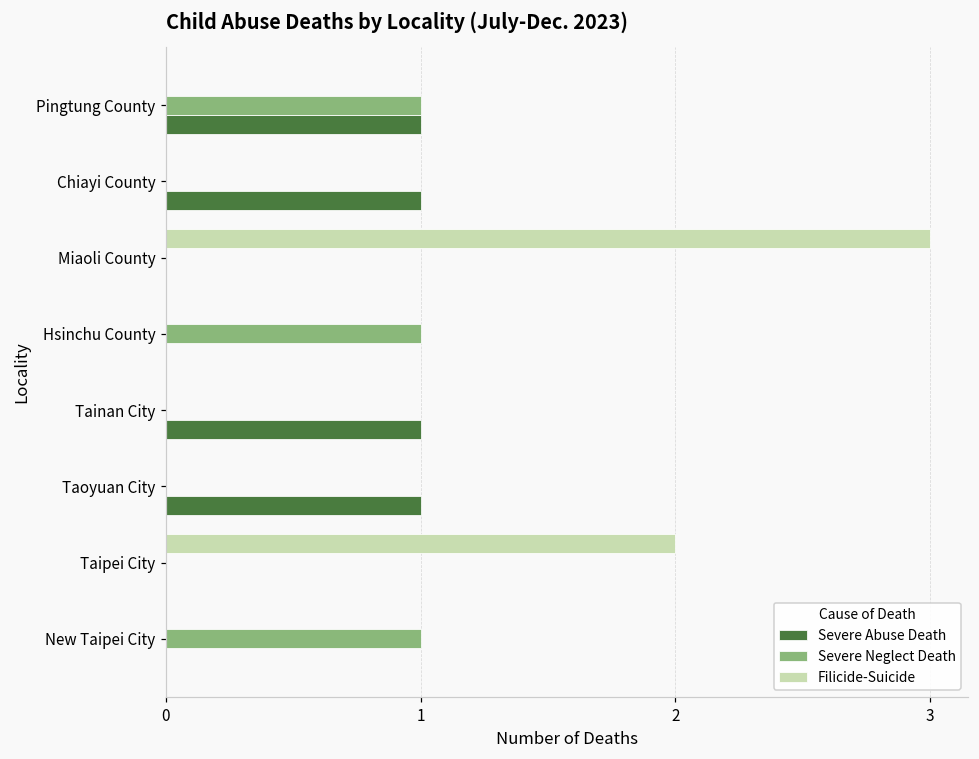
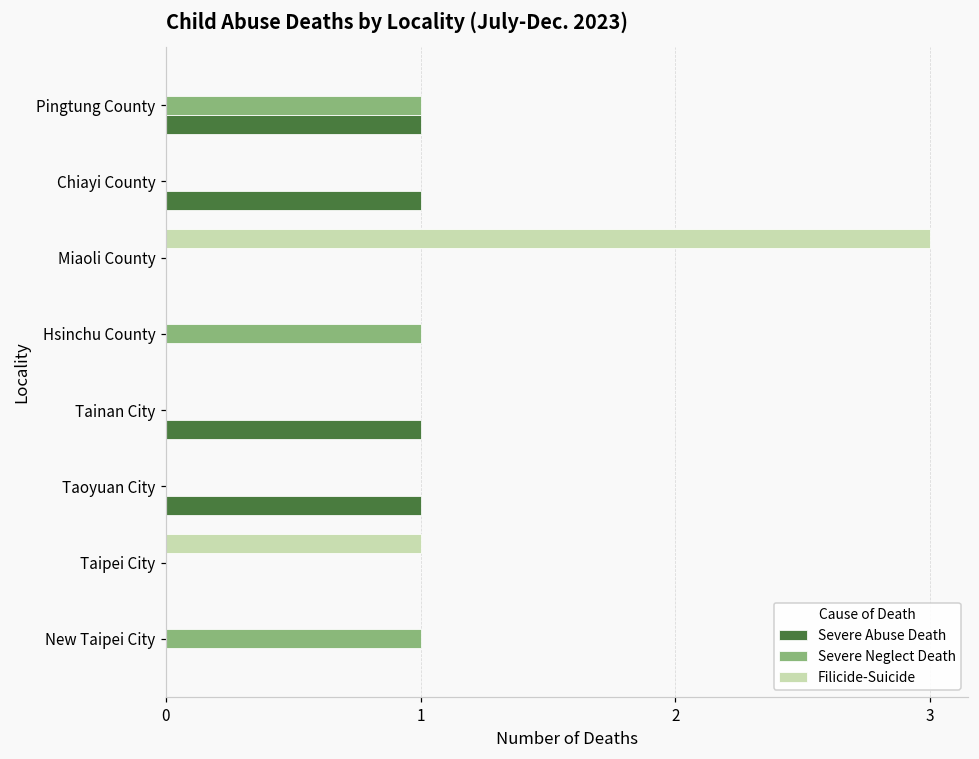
  {
    "Severe Abuse Death": {
      "Pingtung County": 1,
      "Chiayi County": 1,
      "Miaoli County": 0,
      "Hsinchu County": 0,
      "Tainan City": 1,
      "Taoyuan City": 1,
      "Taipei City": 0,
      "New Taipei City": 0
    },
    "Severe Neglect Death": {
      "Pingtung County": 1,
      "Chiayi County": 0,
      "Miaoli County": 0,
      "Hsinchu County": 1,
      "Tainan City": 0,
      "Taoyuan City": 0,
      "Taipei City": 0,
      "New Taipei City": 1
    },
    "Filicide-Suicide": {
      "Pingtung County": 0,
      "Chiayi County": 0,
      "Miaoli County": 3,
      "Hsinchu County": 0,
      "Tainan City": 0,
      "Taoyuan City": 0,
-     "Taipei City": 2,
+     "Taipei City": 1,
      "New Taipei City": 0
    }
  }
